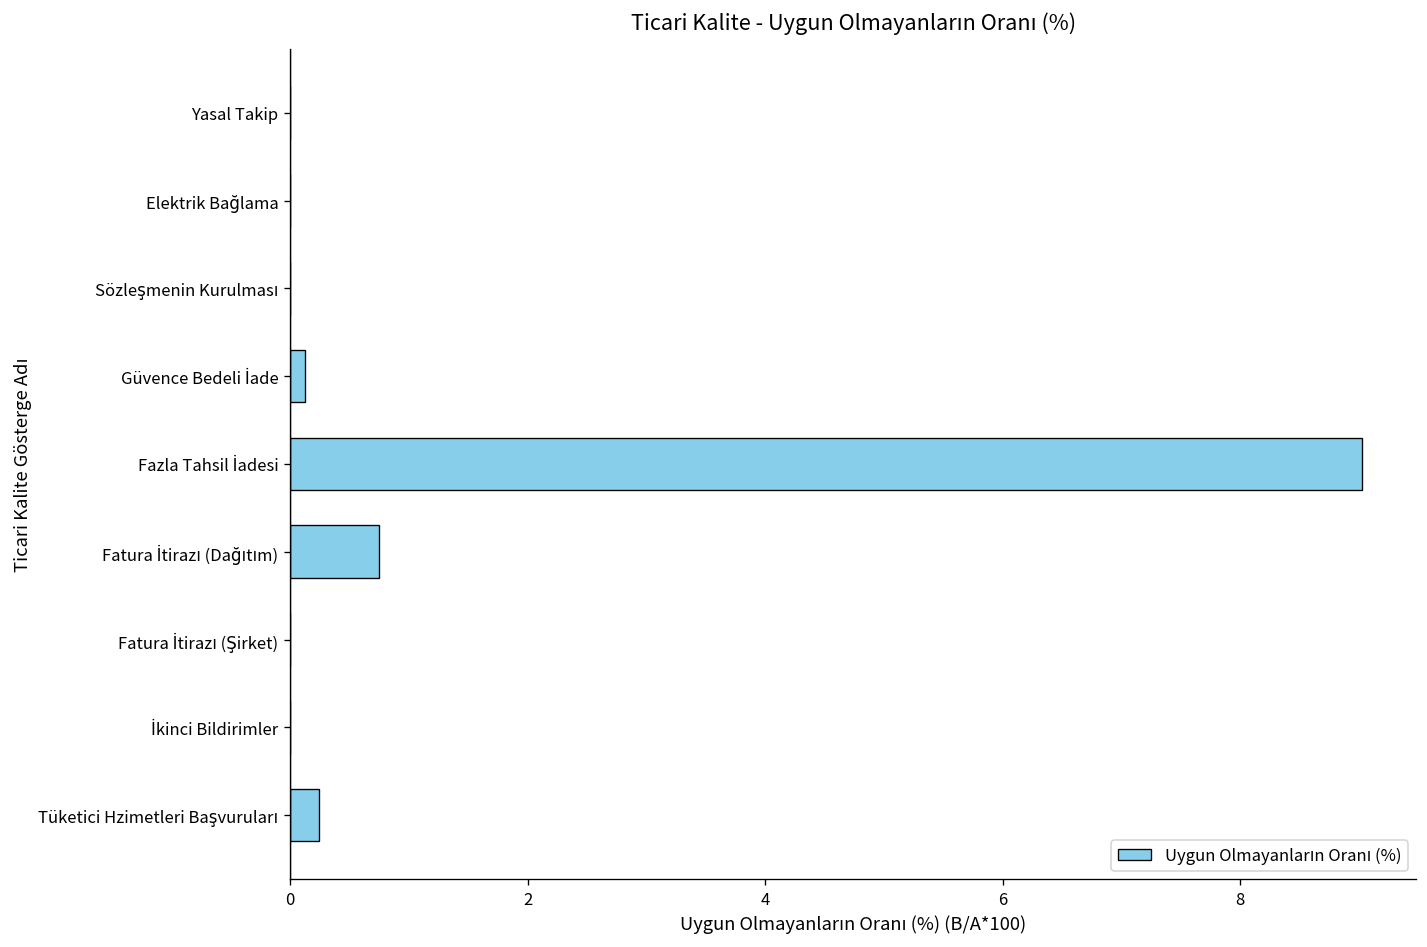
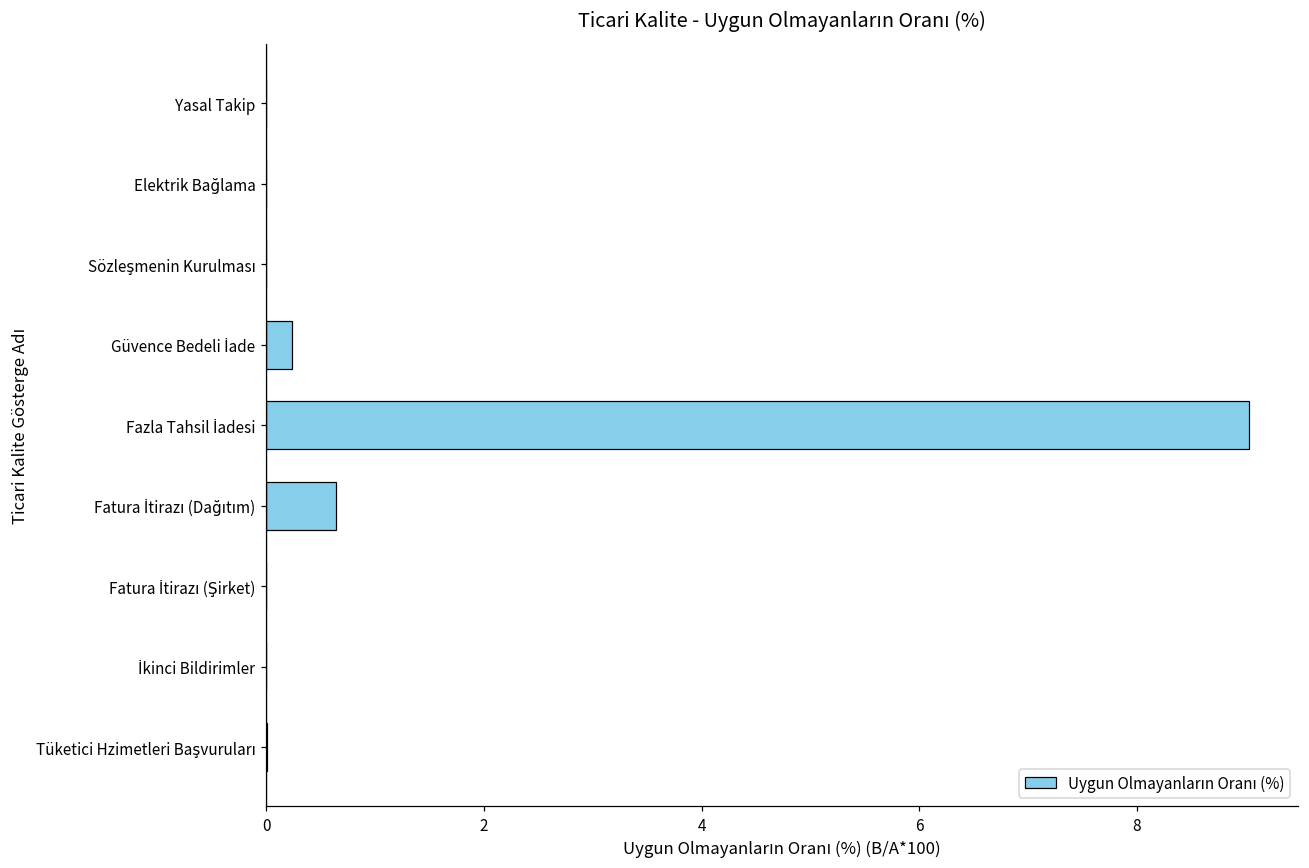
  {
    "Yasal Takip": 0.0,
    "Elektrik Bağlama": 0.0,
    "Sözleşmenin Kurulması": 0.0,
-   "Güvence Bedeli İade": 0.1,
+   "Güvence Bedeli İade": 0.2,
    "Fazla Tahsil İadesi": 9.0,
-   "Fatura İtirazı (Dağıtım)": 0.7,
+   "Fatura İtirazı (Dağıtım)": 0.6,
    "Fatura İtirazı (Şirket)": 0.0,
    "İkinci Bildirimler": 0.0,
-   "Tüketici Hzimetleri Başvuruları": 0.2
+   "Tüketici Hzimetleri Başvuruları": 0.0
  }
